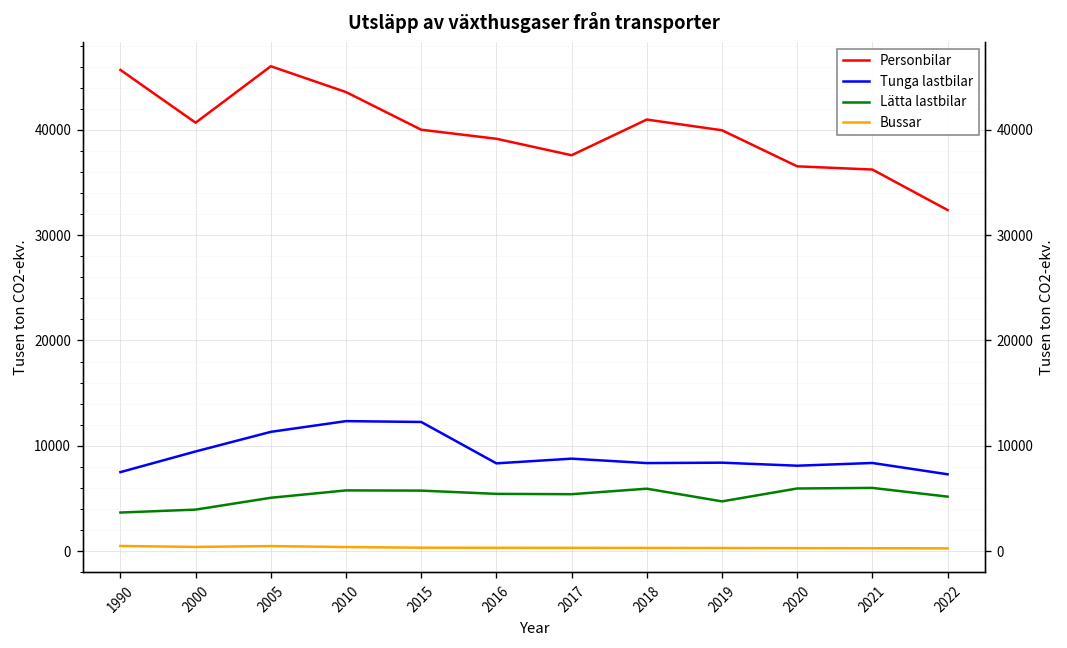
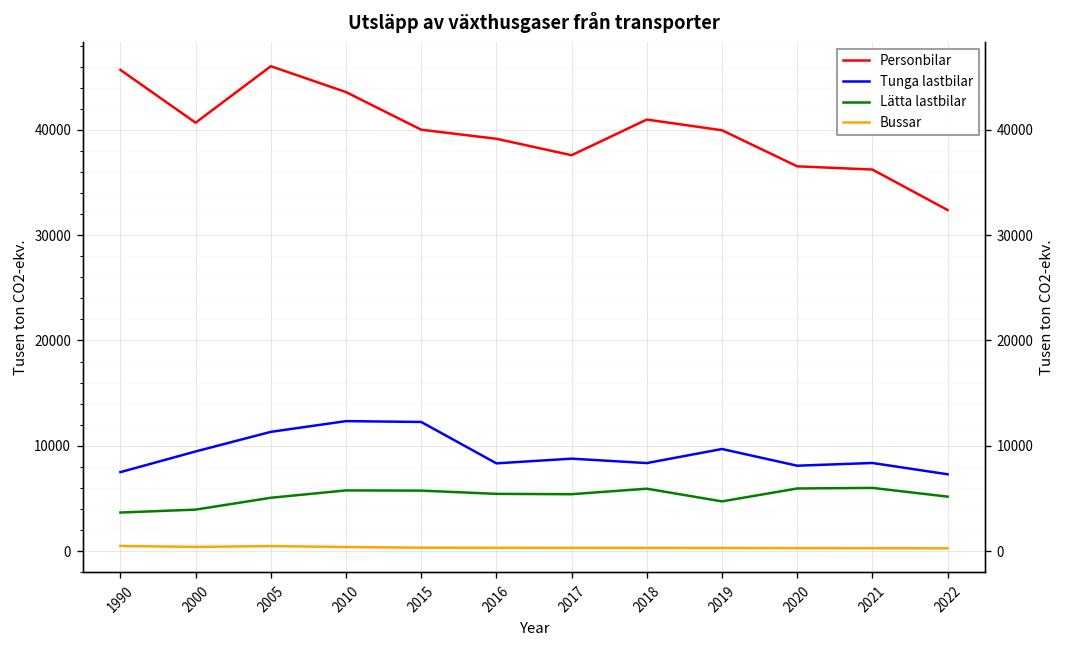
  {
    "Personbilar": {
      "1990": 46000,
      "2000": 41000,
      "2005": 46000,
      "2010": 44000,
      "2015": 40000,
      "2016": 39000,
      "2017": 38000,
      "2018": 41000,
      "2019": 40000,
      "2020": 37000,
      "2021": 36000,
      "2022": 32000
    },
    "Tunga lastbilar": {
      "1990": 7000,
      "2000": 9000,
      "2005": 11000,
      "2010": 12000,
      "2015": 12000,
      "2016": 8000,
      "2017": 9000,
      "2018": 8000,
-     "2019": 8000,
+     "2019": 10000,
      "2020": 8000,
      "2021": 8000,
      "2022": 7000
    },
    "Lätta lastbilar": {
      "1990": 4000,
      "2000": 4000,
      "2005": 5000,
      "2010": 6000,
      "2015": 6000,
      "2016": 5000,
      "2017": 5000,
      "2018": 6000,
      "2019": 5000,
      "2020": 6000,
      "2021": 6000,
      "2022": 5000
    },
    "Bussar": {
      "1990": 0,
      "2000": 0,
      "2005": 0,
      "2010": 0,
      "2015": 0,
      "2016": 0,
      "2017": 0,
      "2018": 0,
      "2019": 0,
      "2020": 0,
      "2021": 0,
      "2022": 0
    }
  }
